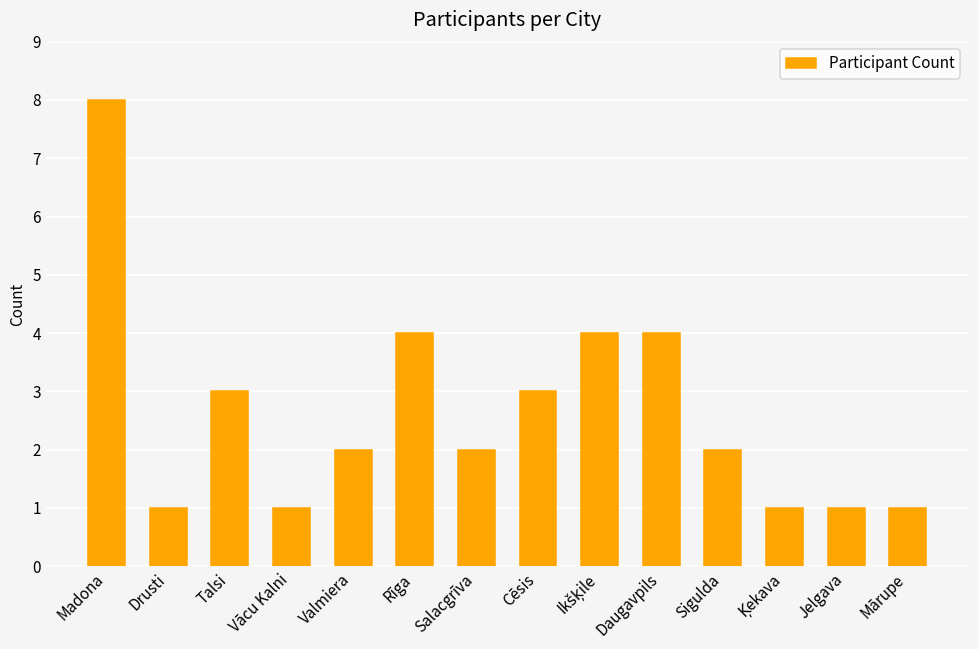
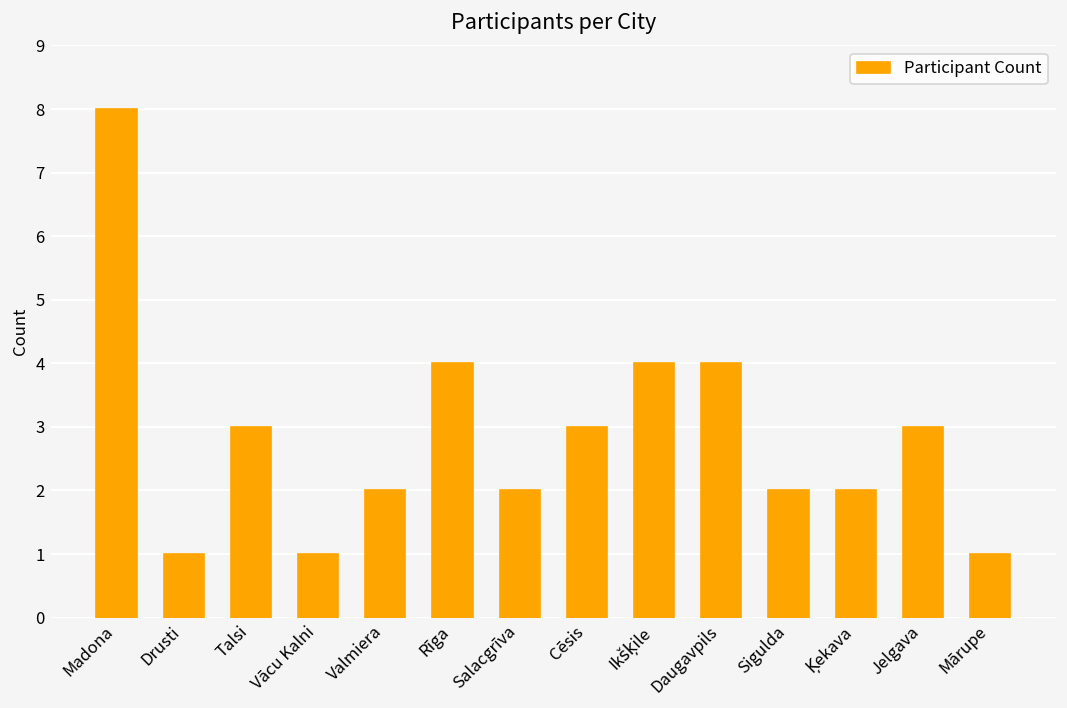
  {
    "Madona": 8,
    "Drusti": 1,
    "Talsi": 3,
    "Vācu Kalni": 1,
    "Valmiera": 2,
    "Rīga": 4,
    "Salacgrīva": 2,
    "Cēsis": 3,
    "Ikšķile": 4,
    "Daugavpils": 4,
    "Sigulda": 2,
-   "Ķekava": 1,
-   "Jelgava": 1,
+   "Ķekava": 2,
+   "Jelgava": 3,
    "Mārupe": 1
  }
